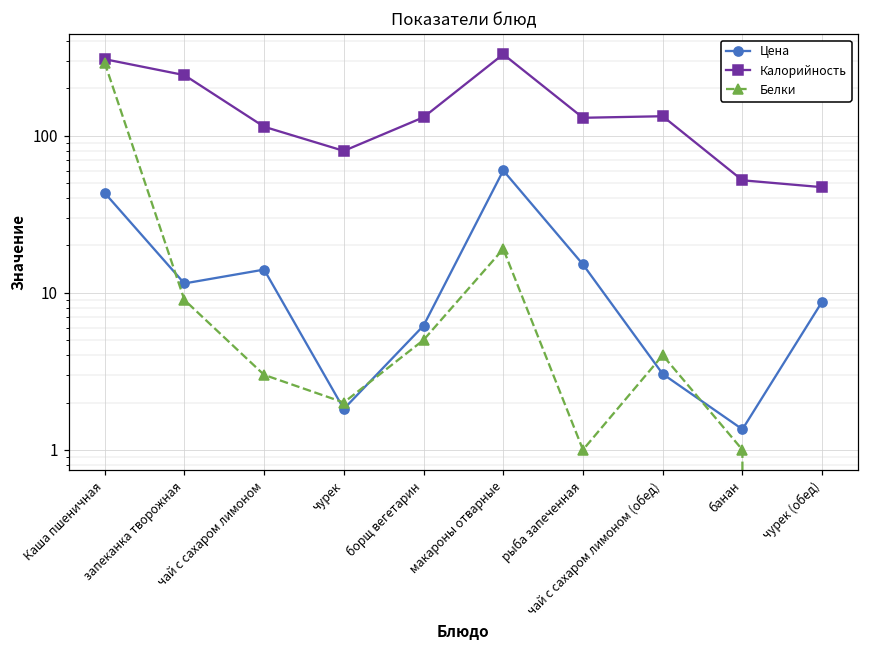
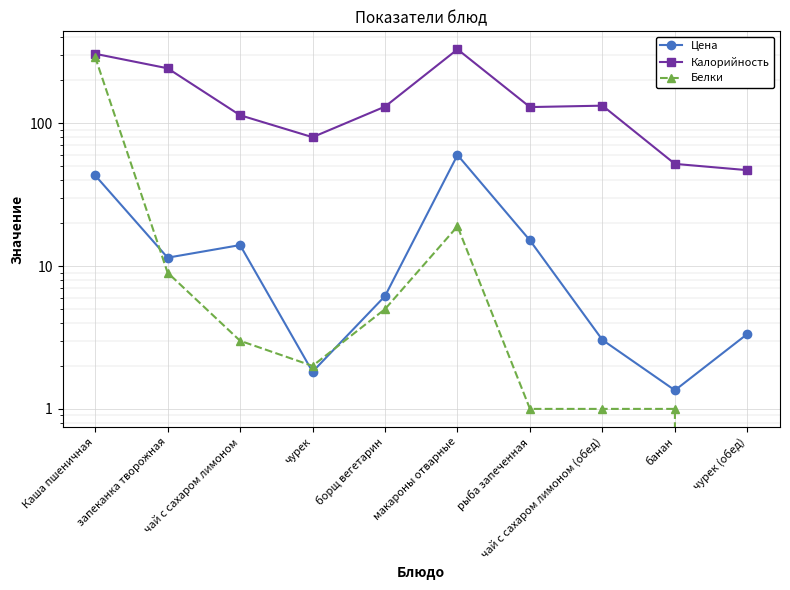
  {
    "Цена": {
      "Каша пшеничная": 43,
      "запеканка творожная": 11,
      "чай с сахаром лимоном": 14,
      "чурек": 1.8,
      "борщ вегетарин": 6.2,
      "макароны отварные": 60,
      "рыба запеченная": 15,
      "чай с сахаром лимоном (обед)": 3.0,
      "банан": 1.4,
-     "чурек (обед)": 9
+     "чурек (обед)": 3.4
    },
    "Калорийность": {
      "Каша пшеничная": 310,
      "запеканка творожная": 240,
      "чай с сахаром лимоном": 110,
      "чурек": 80,
      "борщ вегетарин": 130,
      "макароны отварные": 330,
      "рыба запеченная": 130,
      "чай с сахаром лимоном (обед)": 130,
      "банан": 52,
      "чурек (обед)": 47
    },
    "Белки": {
      "Каша пшеничная": 290,
      "запеканка творожная": 9,
      "чай с сахаром лимоном": 3,
      "чурек": 2,
      "борщ вегетарин": 5,
      "макароны отварные": 19,
      "рыба запеченная": 1,
-     "чай с сахаром лимоном (обед)": 4,
+     "чай с сахаром лимоном (обед)": 1,
      "банан": 1
    }
  }
